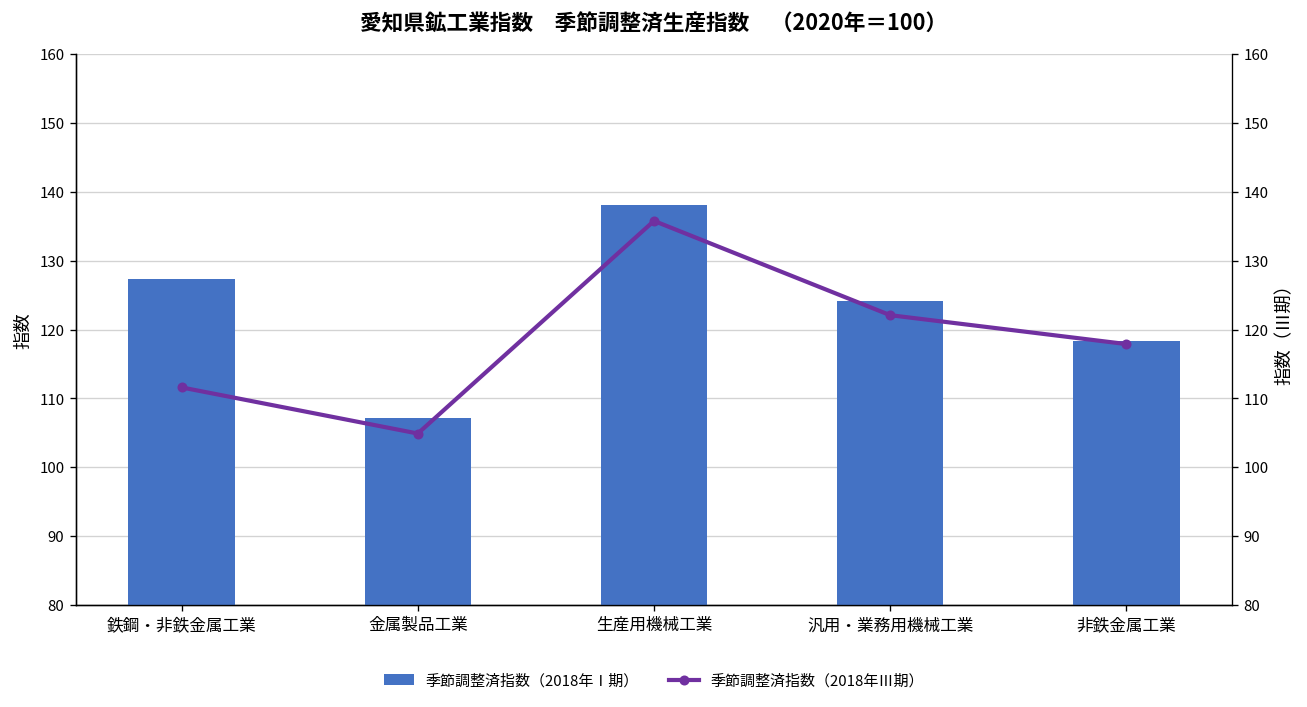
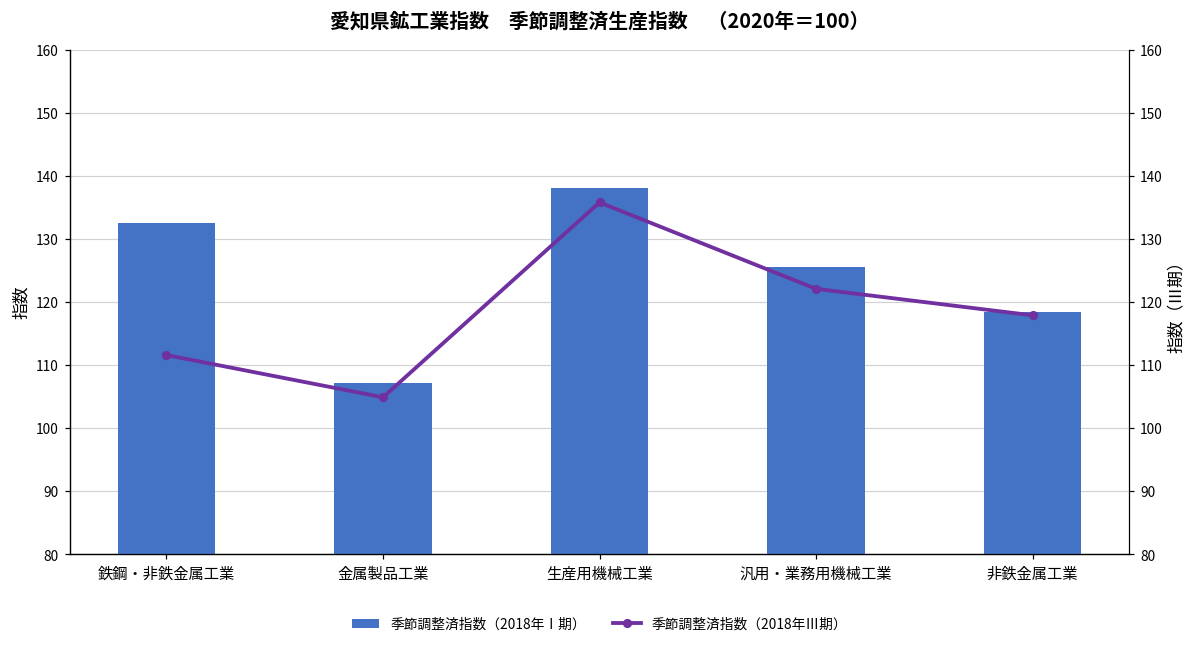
  {
    "季節調整済指数（2018年Ⅰ期）": {
-     "鉄鋼・非鉄金属工業": 127,
+     "鉄鋼・非鉄金属工業": 133,
      "金属製品工業": 107,
      "生産用機械工業": 138,
-     "汎用・業務用機械工業": 124,
+     "汎用・業務用機械工業": 126,
      "非鉄金属工業": 118
    },
    "季節調整済指数（2018年Ⅲ期）": {
      "鉄鋼・非鉄金属工業": 112,
      "金属製品工業": 105,
      "生産用機械工業": 136,
      "汎用・業務用機械工業": 122,
      "非鉄金属工業": 118
    }
  }
